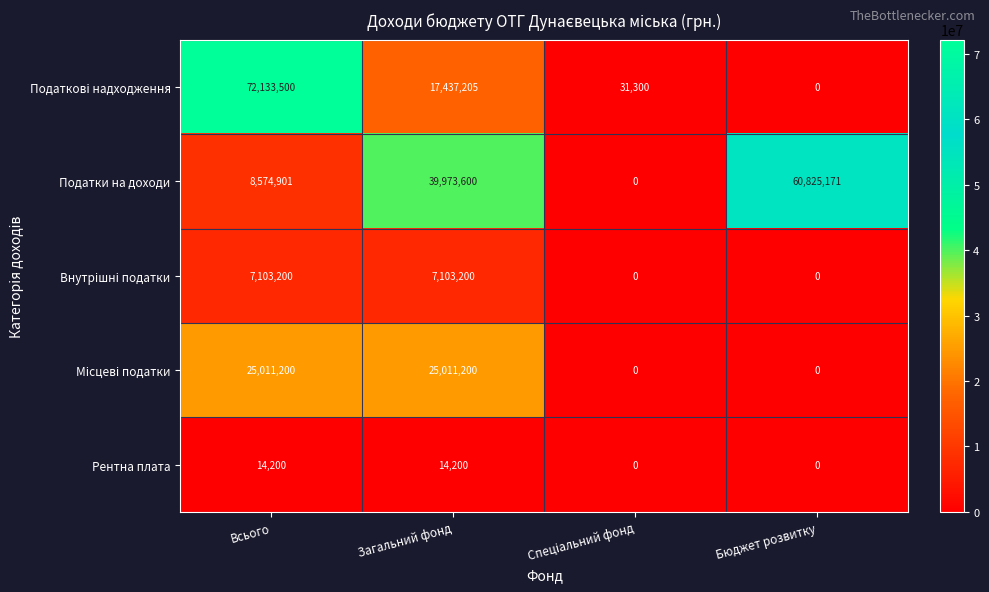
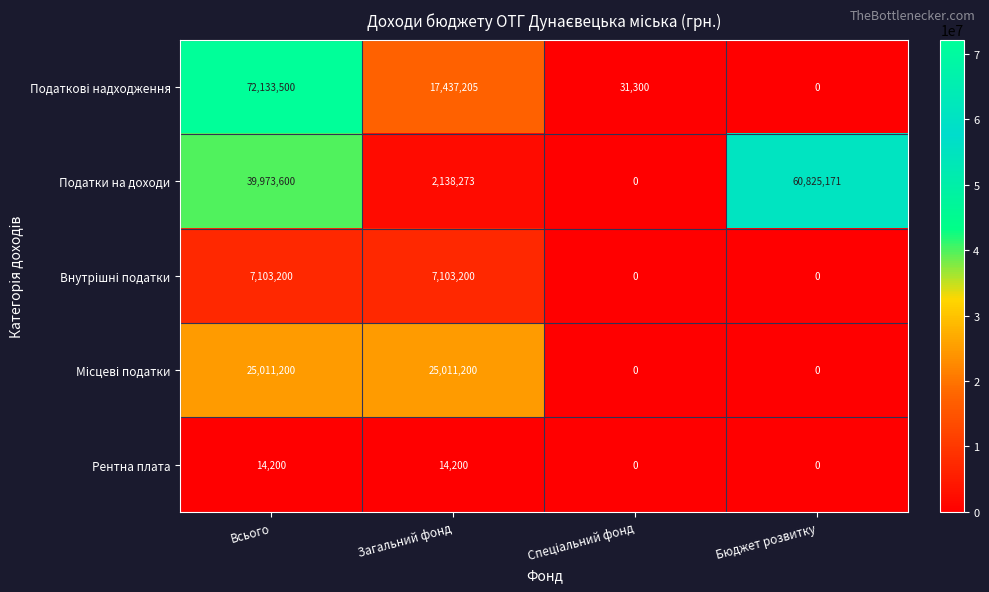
  {
    "Податкові надходження": {
      "Всього": "72,133,500",
      "Загальний фонд": "17,437,205",
      "Спеціальний фонд": "31,300",
      "Бюджет розвитку": "0"
    },
    "Податки на доходи": {
-     "Всього": "8,574,901",
-     "Загальний фонд": "39,973,600",
+     "Всього": "39,973,600",
+     "Загальний фонд": "2,138,273",
      "Спеціальний фонд": "0",
      "Бюджет розвитку": "60,825,171"
    },
    "Внутрішні податки": {
      "Всього": "7,103,200",
      "Загальний фонд": "7,103,200",
      "Спеціальний фонд": "0",
      "Бюджет розвитку": "0"
    },
    "Місцеві податки": {
      "Всього": "25,011,200",
      "Загальний фонд": "25,011,200",
      "Спеціальний фонд": "0",
      "Бюджет розвитку": "0"
    },
    "Рентна плата": {
      "Всього": "14,200",
      "Загальний фонд": "14,200",
      "Спеціальний фонд": "0",
      "Бюджет розвитку": "0"
    }
  }
